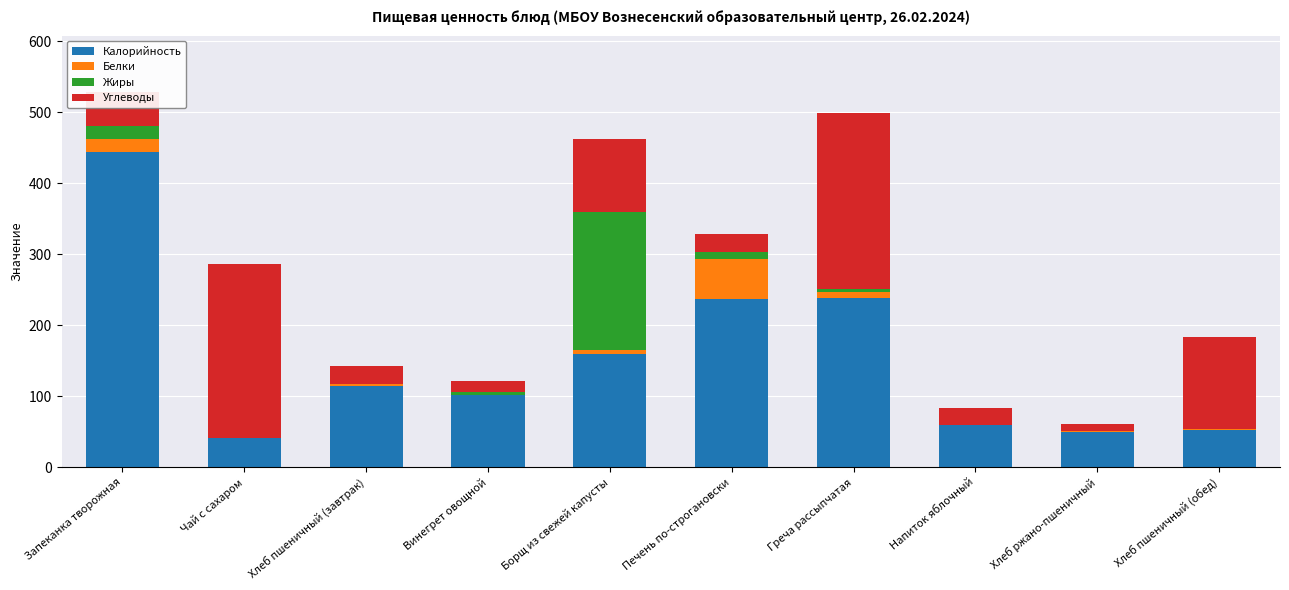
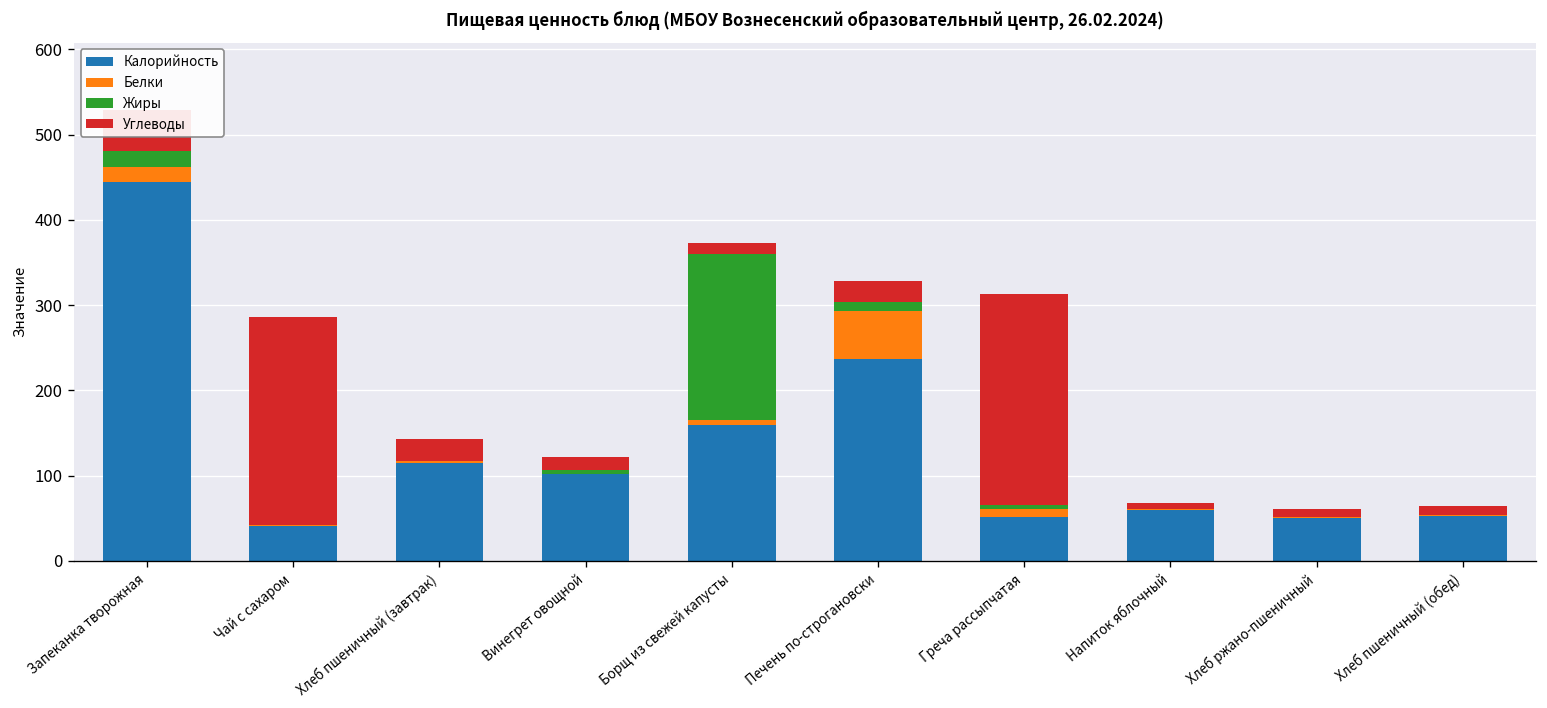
  {
    "Калорийность": {
      "Запеканка творожная": 440,
      "Чай с сахаром": 40,
      "Хлеб пшеничный (завтрак)": 120,
      "Винегрет овощной": 100,
      "Борщ из свежей капусты": 160,
      "Печень по-строгановски": 240,
-     "Греча рассыпчатая": 240,
+     "Греча рассыпчатая": 50,
      "Напиток яблочный": 60,
      "Хлеб ржано-пшеничный": 50,
      "Хлеб пшеничный (обед)": 50
    },
    "Белки": {
      "Запеканка творожная": 20,
      "Борщ из свежей капусты": 10,
      "Печень по-строгановски": 60,
      "Греча рассыпчатая": 10
    },
    "Жиры": {
      "Запеканка творожная": 20,
      "Чай с сахаром": 0,
      "Винегрет овощной": 0,
      "Борщ из свежей капусты": 190,
      "Печень по-строгановски": 10,
      "Греча рассыпчатая": 0,
      "Напиток яблочный": 0
    },
    "Углеводы": {
      "Чай с сахаром": 240,
      "Хлеб пшеничный (завтрак)": 30,
      "Винегрет овощной": 20,
-     "Борщ из свежей капусты": 100,
+     "Борщ из свежей капусты": 10,
      "Печень по-строгановски": 20,
      "Греча рассыпчатая": 250,
-     "Напиток яблочный": 20,
+     "Напиток яблочный": 10,
      "Хлеб ржано-пшеничный": 10,
-     "Хлеб пшеничный (обед)": 130
+     "Хлеб пшеничный (обед)": 10
    }
  }
